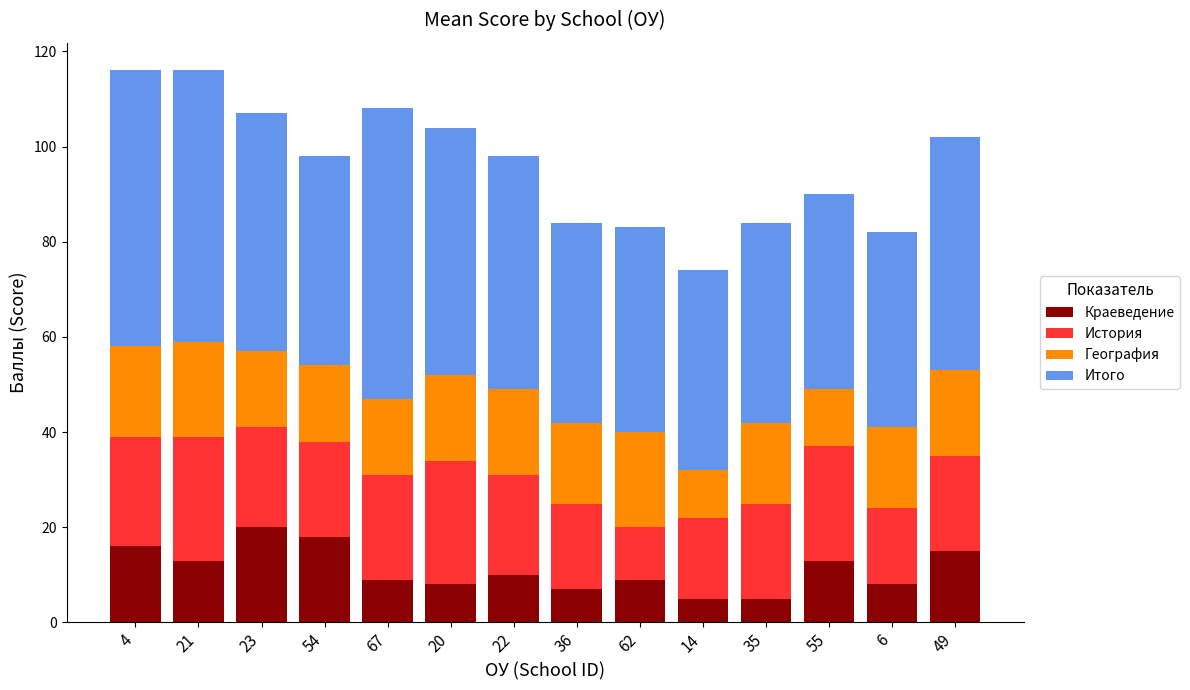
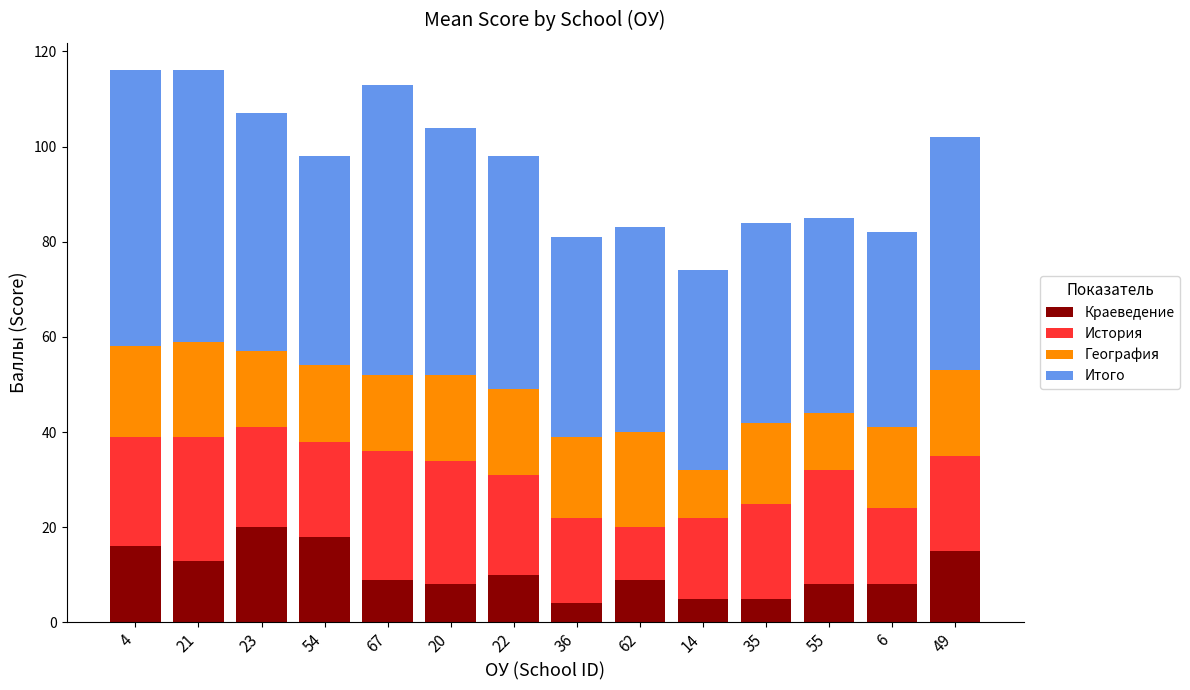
  {
    "Краеведение": {
      "4": 16,
      "21": 13,
      "23": 20,
      "54": 18,
      "67": 9,
      "20": 8,
      "22": 10,
-     "36": 7,
+     "36": 4,
      "62": 9,
      "14": 5,
      "35": 5,
-     "55": 13,
+     "55": 8,
      "6": 8,
      "49": 15
    },
    "История": {
      "4": 23,
      "21": 26,
      "23": 21,
      "54": 20,
-     "67": 22,
+     "67": 27,
      "20": 26,
      "22": 21,
      "36": 18,
      "62": 11,
      "14": 17,
      "35": 20,
      "55": 24,
      "6": 16,
      "49": 20
    },
    "География": {
      "4": 19,
      "21": 20,
      "23": 16,
      "54": 16,
      "67": 16,
      "20": 18,
      "22": 18,
      "36": 17,
      "62": 20,
      "14": 10,
      "35": 17,
      "55": 12,
      "6": 17,
      "49": 18
    },
    "Итого": {
      "4": 58,
      "21": 57,
      "23": 50,
      "54": 44,
      "67": 61,
      "20": 52,
      "22": 49,
      "36": 42,
      "62": 43,
      "14": 42,
      "35": 42,
      "55": 41,
      "6": 41,
      "49": 49
    }
  }
